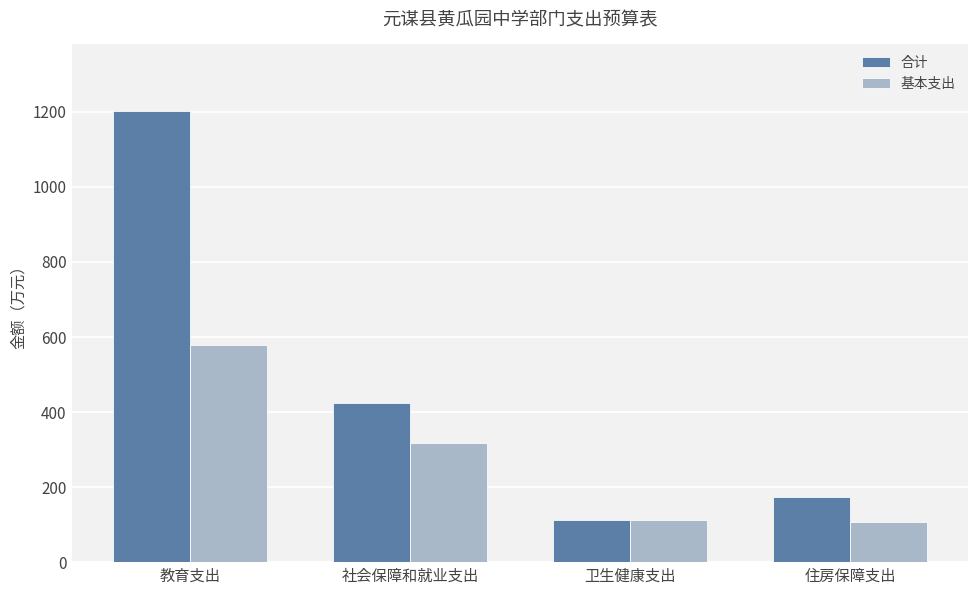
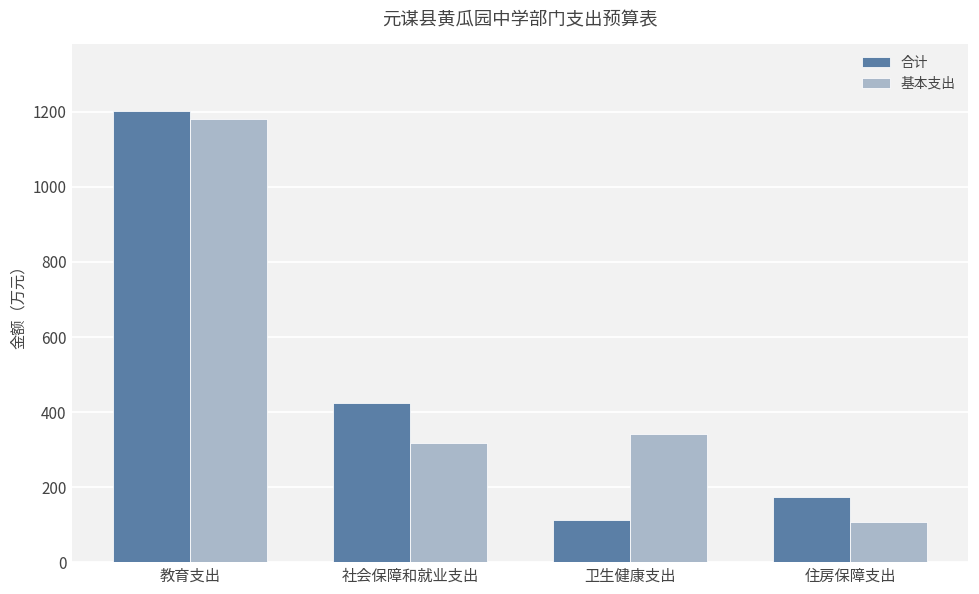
  {
    "合计": {
      "教育支出": 1200,
      "社会保障和就业支出": 420,
      "卫生健康支出": 110,
      "住房保障支出": 170
    },
    "基本支出": {
-     "教育支出": 580,
+     "教育支出": 1180,
      "社会保障和就业支出": 320,
-     "卫生健康支出": 110,
+     "卫生健康支出": 340,
      "住房保障支出": 110
    }
  }
